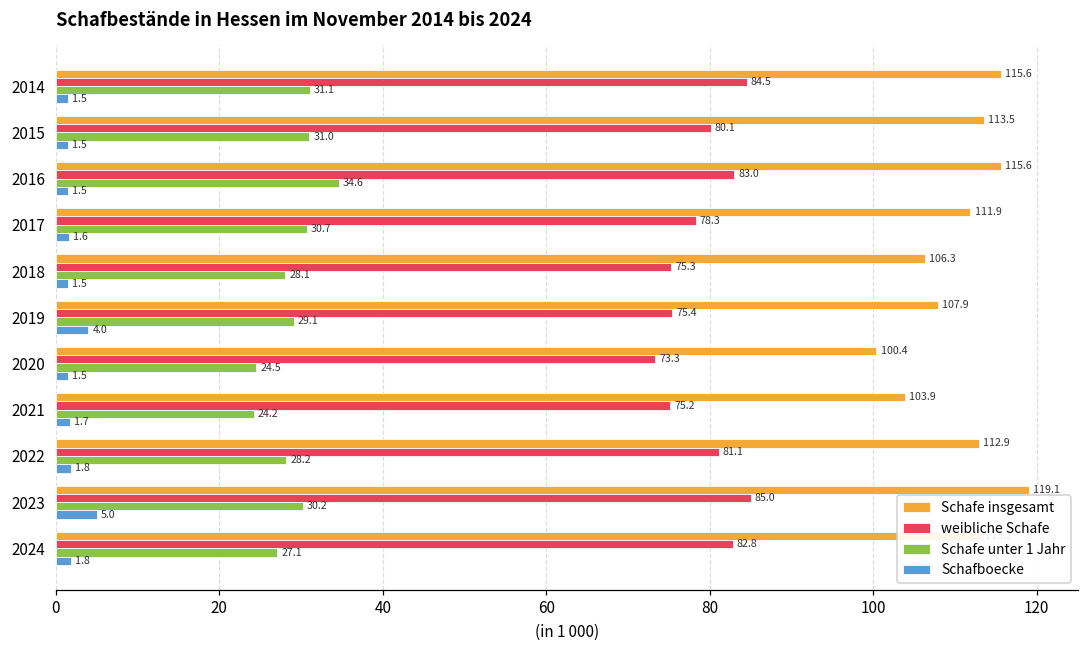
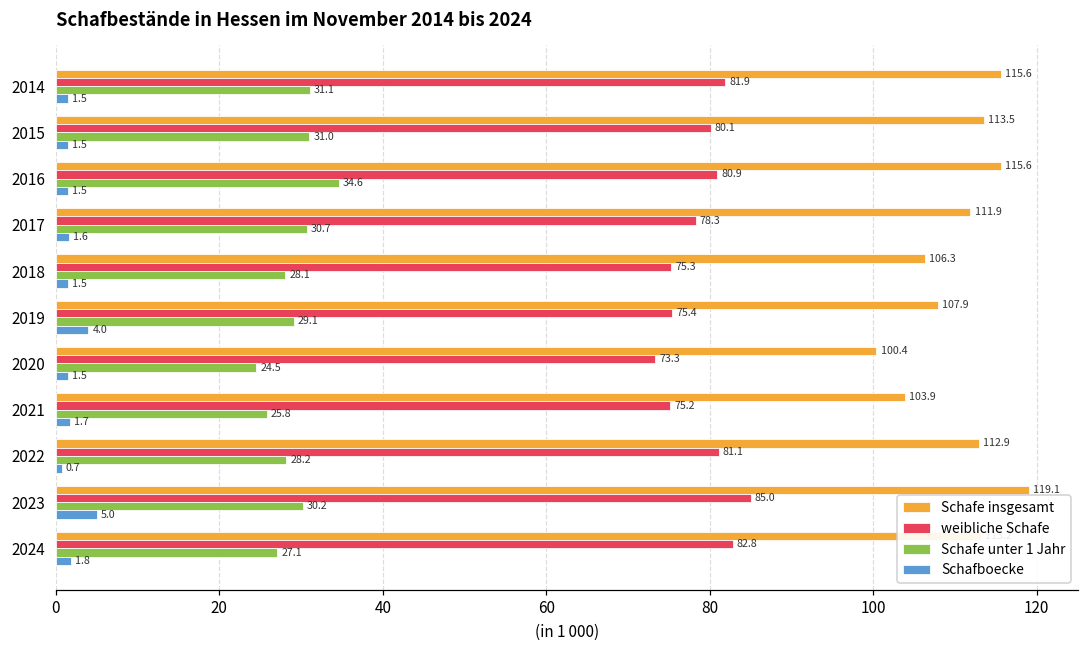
  {
    "Schafe insgesamt": {
      "2014": 115.6,
      "2015": 113.5,
      "2016": 115.6,
      "2017": 111.9,
      "2018": 106.3,
      "2019": 107.9,
      "2020": 100.4,
      "2021": 103.9,
      "2022": 112.9
    },
    "weibliche Schafe": {
-     "2014": 84.5,
+     "2014": 81.9,
      "2015": 80.1,
-     "2016": 83.0,
+     "2016": 80.9,
      "2017": 78.3,
      "2018": 75.3,
      "2019": 75.4,
      "2020": 73.3,
      "2021": 75.2,
      "2022": 81.1,
      "2023": 85.0,
      "2024": 82.8
    },
    "Schafe unter 1 Jahr": {
      "2014": 31.1,
      "2015": 31.0,
      "2016": 34.6,
      "2017": 30.7,
      "2018": 28.1,
      "2019": 29.1,
      "2020": 24.5,
-     "2021": 24.2,
+     "2021": 25.8,
      "2022": 28.2,
      "2023": 30.2,
      "2024": 27.1
    },
    "Schafboecke": {
      "2014": 1.5,
      "2015": 1.5,
      "2016": 1.5,
      "2017": 1.6,
      "2018": 1.5,
      "2019": 4.0,
      "2020": 1.5,
      "2021": 1.7,
-     "2022": 1.8,
+     "2022": 0.7,
      "2023": 5.0,
      "2024": 1.8
    }
  }
